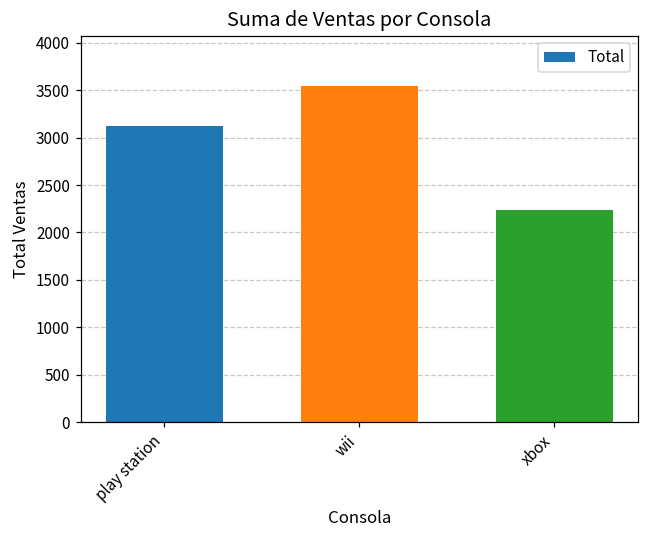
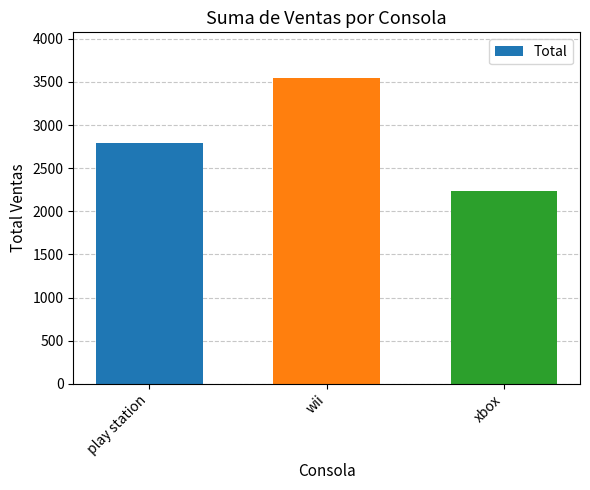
  {
-   "play station": 3100,
+   "play station": 2800,
    "wii": 3500,
    "xbox": 2200
  }
